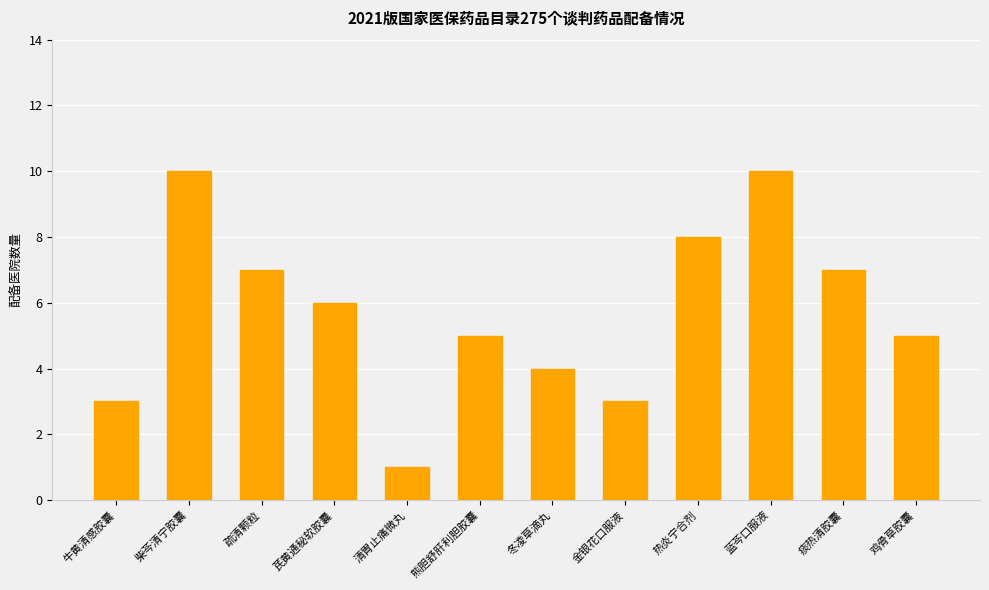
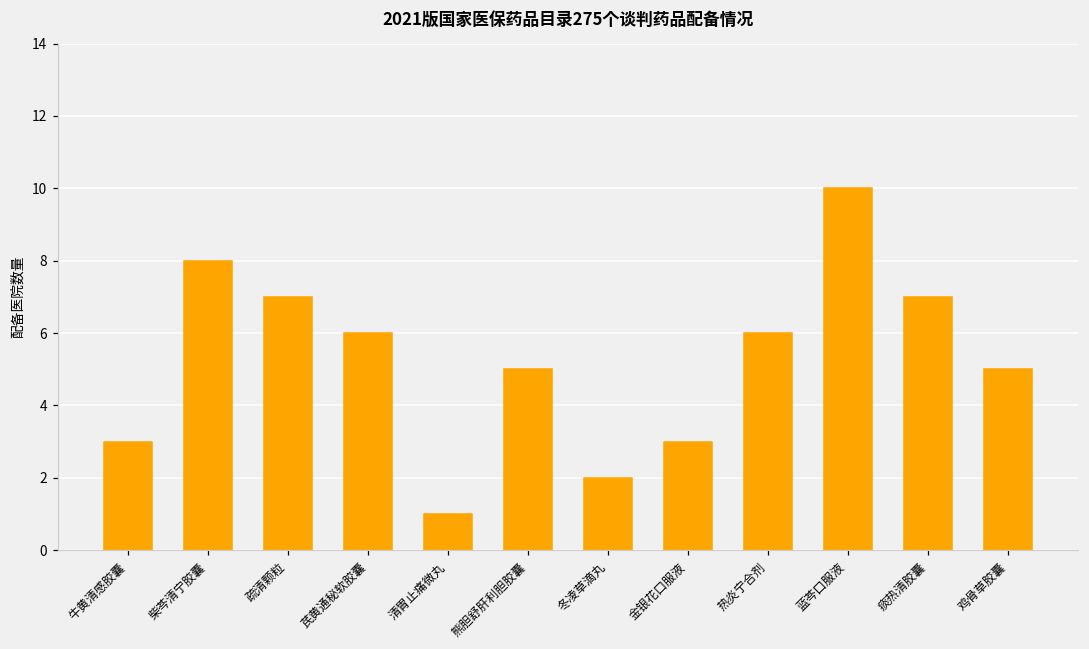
  {
    "牛黄清感胶囊": 3,
-   "柴芩清宁胶囊": 10,
+   "柴芩清宁胶囊": 8,
    "疏清颗粒": 7,
    "芪黄通秘软胶囊": 6,
    "清胃止痛微丸": 1,
    "熊胆舒肝利胆胶囊": 5,
-   "冬凌草滴丸": 4,
+   "冬凌草滴丸": 2,
    "金银花口服液": 3,
-   "热炎宁合剂": 8,
+   "热炎宁合剂": 6,
    "蓝芩口服液": 10,
    "痰热清胶囊": 7,
    "鸡骨草胶囊": 5
  }
